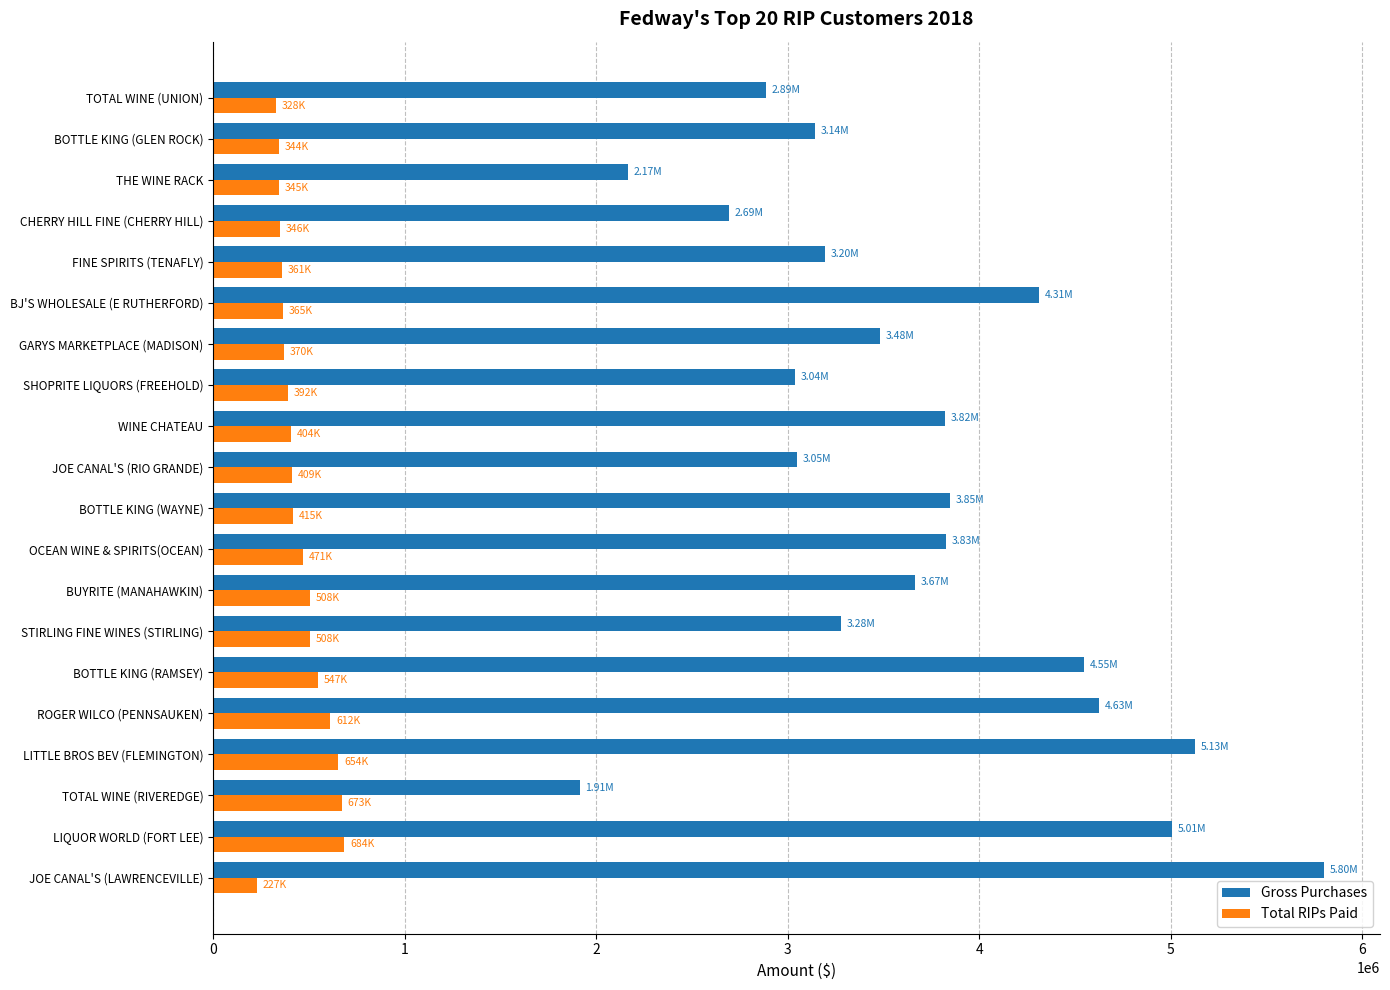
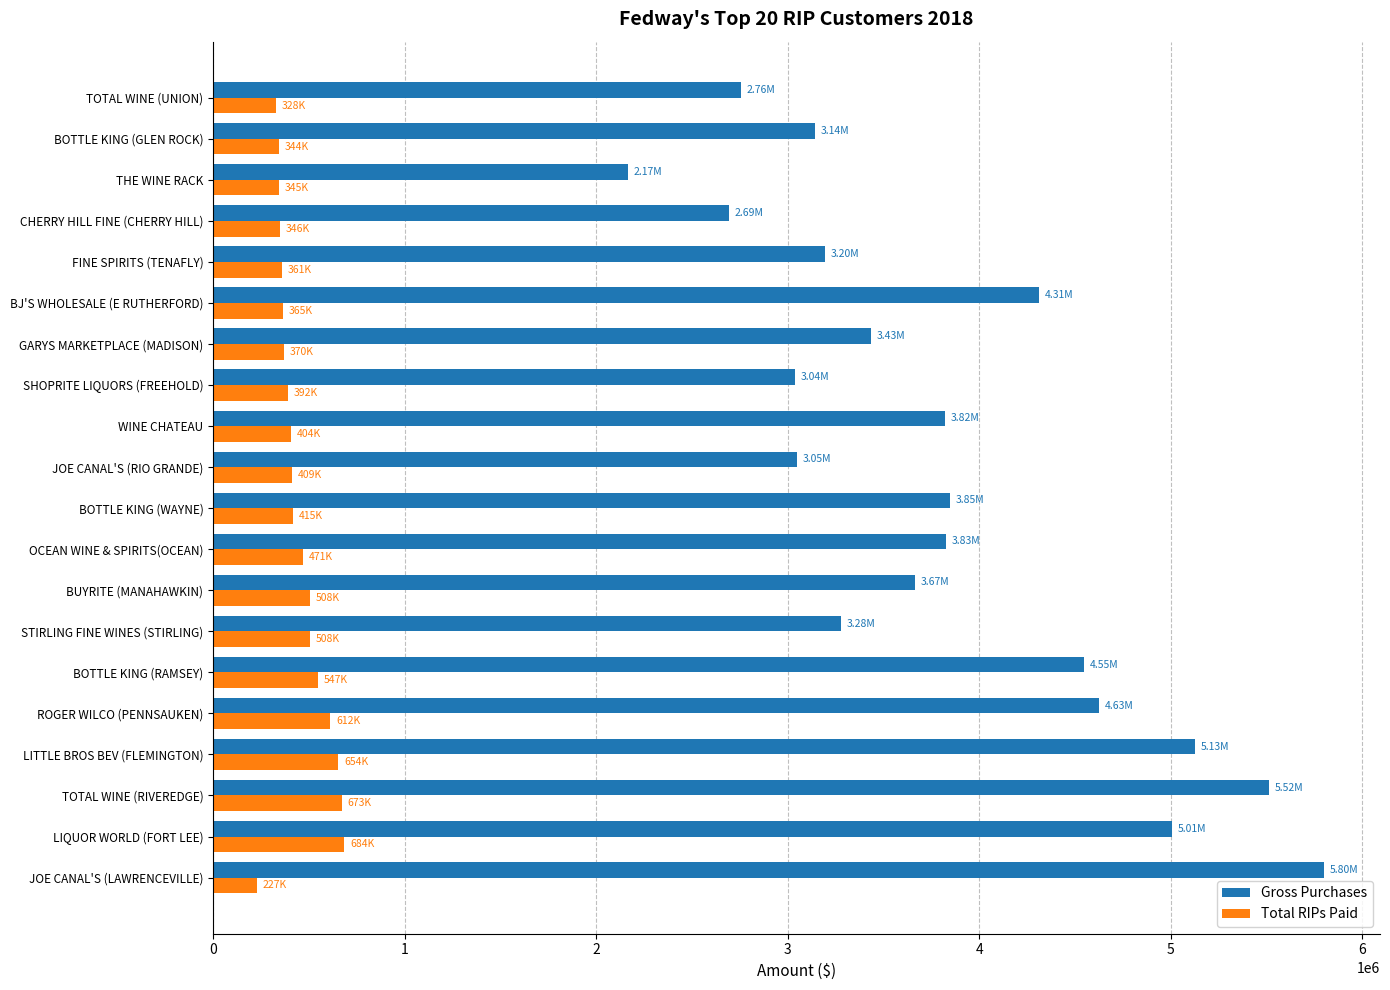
  {
    "Gross Purchases": {
-     "TOTAL WINE (UNION)": "2.89M",
+     "TOTAL WINE (UNION)": "2.76M",
      "BOTTLE KING (GLEN ROCK)": "3.14M",
      "THE WINE RACK": "2.17M",
      "CHERRY HILL FINE (CHERRY HILL)": "2.69M",
      "FINE SPIRITS (TENAFLY)": "3.20M",
      "BJ'S WHOLESALE (E RUTHERFORD)": "4.31M",
-     "GARYS MARKETPLACE (MADISON)": "3.48M",
+     "GARYS MARKETPLACE (MADISON)": "3.43M",
      "SHOPRITE LIQUORS (FREEHOLD)": "3.04M",
      "WINE CHATEAU": "3.82M",
      "JOE CANAL'S (RIO GRANDE)": "3.05M",
      "BOTTLE KING (WAYNE)": "3.85M",
      "OCEAN WINE & SPIRITS(OCEAN)": "3.83M",
      "BUYRITE (MANAHAWKIN)": "3.67M",
      "STIRLING FINE WINES (STIRLING)": "3.28M",
      "BOTTLE KING (RAMSEY)": "4.55M",
      "ROGER WILCO (PENNSAUKEN)": "4.63M",
      "LITTLE BROS BEV (FLEMINGTON)": "5.13M",
-     "TOTAL WINE (RIVEREDGE)": "1.91M",
+     "TOTAL WINE (RIVEREDGE)": "5.52M",
      "LIQUOR WORLD (FORT LEE)": "5.01M",
      "JOE CANAL'S (LAWRENCEVILLE)": "5.80M"
    },
    "Total RIPs Paid": {
      "TOTAL WINE (UNION)": "328K",
      "BOTTLE KING (GLEN ROCK)": "344K",
      "THE WINE RACK": "345K",
      "CHERRY HILL FINE (CHERRY HILL)": "346K",
      "FINE SPIRITS (TENAFLY)": "361K",
      "BJ'S WHOLESALE (E RUTHERFORD)": "365K",
      "GARYS MARKETPLACE (MADISON)": "370K",
      "SHOPRITE LIQUORS (FREEHOLD)": "392K",
      "WINE CHATEAU": "404K",
      "JOE CANAL'S (RIO GRANDE)": "409K",
      "BOTTLE KING (WAYNE)": "415K",
      "OCEAN WINE & SPIRITS(OCEAN)": "471K",
      "BUYRITE (MANAHAWKIN)": "508K",
      "STIRLING FINE WINES (STIRLING)": "508K",
      "BOTTLE KING (RAMSEY)": "547K",
      "ROGER WILCO (PENNSAUKEN)": "612K",
      "LITTLE BROS BEV (FLEMINGTON)": "654K",
      "TOTAL WINE (RIVEREDGE)": "673K",
      "LIQUOR WORLD (FORT LEE)": "684K",
      "JOE CANAL'S (LAWRENCEVILLE)": "227K"
    }
  }
